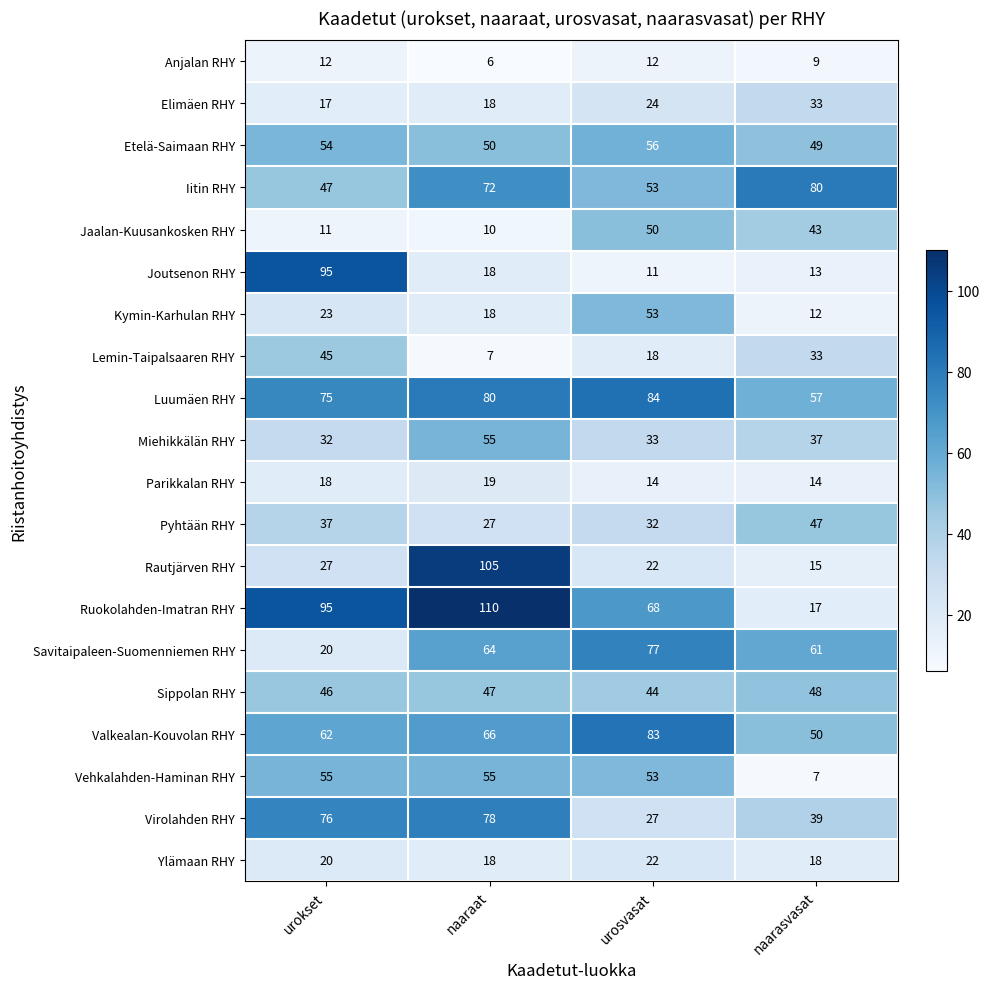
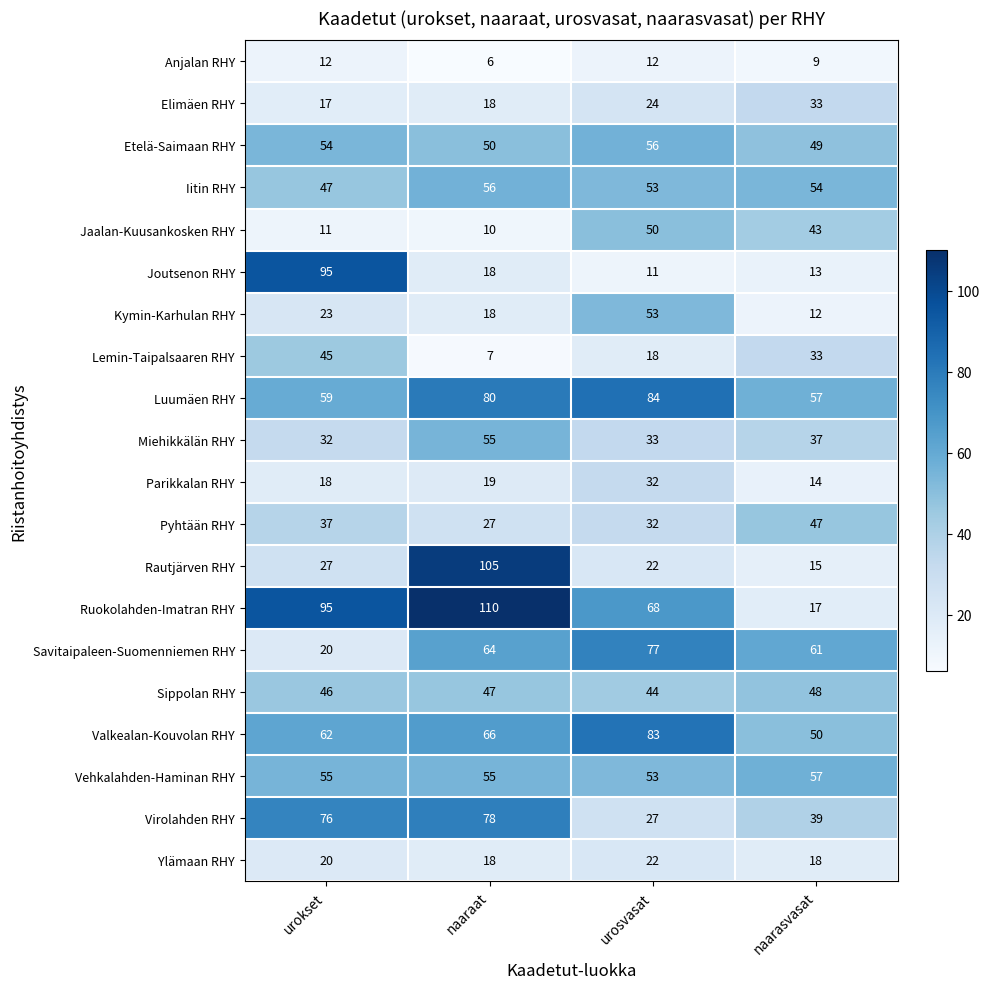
  {
    "Anjalan RHY": {
      "urokset": 12,
      "naaraat": 6,
      "urosvasat": 12,
      "naarasvasat": 9
    },
    "Elimäen RHY": {
      "urokset": 17,
      "naaraat": 18,
      "urosvasat": 24,
      "naarasvasat": 33
    },
    "Etelä-Saimaan RHY": {
      "urokset": 54,
      "naaraat": 50,
      "urosvasat": 56,
      "naarasvasat": 49
    },
    "Iitin RHY": {
      "urokset": 47,
-     "naaraat": 72,
+     "naaraat": 56,
      "urosvasat": 53,
-     "naarasvasat": 80
+     "naarasvasat": 54
    },
    "Jaalan-Kuusankosken RHY": {
      "urokset": 11,
      "naaraat": 10,
      "urosvasat": 50,
      "naarasvasat": 43
    },
    "Joutsenon RHY": {
      "urokset": 95,
      "naaraat": 18,
      "urosvasat": 11,
      "naarasvasat": 13
    },
    "Kymin-Karhulan RHY": {
      "urokset": 23,
      "naaraat": 18,
      "urosvasat": 53,
      "naarasvasat": 12
    },
    "Lemin-Taipalsaaren RHY": {
      "urokset": 45,
      "naaraat": 7,
      "urosvasat": 18,
      "naarasvasat": 33
    },
    "Luumäen RHY": {
-     "urokset": 75,
+     "urokset": 59,
      "naaraat": 80,
      "urosvasat": 84,
      "naarasvasat": 57
    },
    "Miehikkälän RHY": {
      "urokset": 32,
      "naaraat": 55,
      "urosvasat": 33,
      "naarasvasat": 37
    },
    "Parikkalan RHY": {
      "urokset": 18,
      "naaraat": 19,
-     "urosvasat": 14,
+     "urosvasat": 32,
      "naarasvasat": 14
    },
    "Pyhtään RHY": {
      "urokset": 37,
      "naaraat": 27,
      "urosvasat": 32,
      "naarasvasat": 47
    },
    "Rautjärven RHY": {
      "urokset": 27,
      "naaraat": 105,
      "urosvasat": 22,
      "naarasvasat": 15
    },
    "Ruokolahden-Imatran RHY": {
      "urokset": 95,
      "naaraat": 110,
      "urosvasat": 68,
      "naarasvasat": 17
    },
    "Savitaipaleen-Suomenniemen RHY": {
      "urokset": 20,
      "naaraat": 64,
      "urosvasat": 77,
      "naarasvasat": 61
    },
    "Sippolan RHY": {
      "urokset": 46,
      "naaraat": 47,
      "urosvasat": 44,
      "naarasvasat": 48
    },
    "Valkealan-Kouvolan RHY": {
      "urokset": 62,
      "naaraat": 66,
      "urosvasat": 83,
      "naarasvasat": 50
    },
    "Vehkalahden-Haminan RHY": {
      "urokset": 55,
      "naaraat": 55,
      "urosvasat": 53,
-     "naarasvasat": 7
+     "naarasvasat": 57
    },
    "Virolahden RHY": {
      "urokset": 76,
      "naaraat": 78,
      "urosvasat": 27,
      "naarasvasat": 39
    },
    "Ylämaan RHY": {
      "urokset": 20,
      "naaraat": 18,
      "urosvasat": 22,
      "naarasvasat": 18
    }
  }
